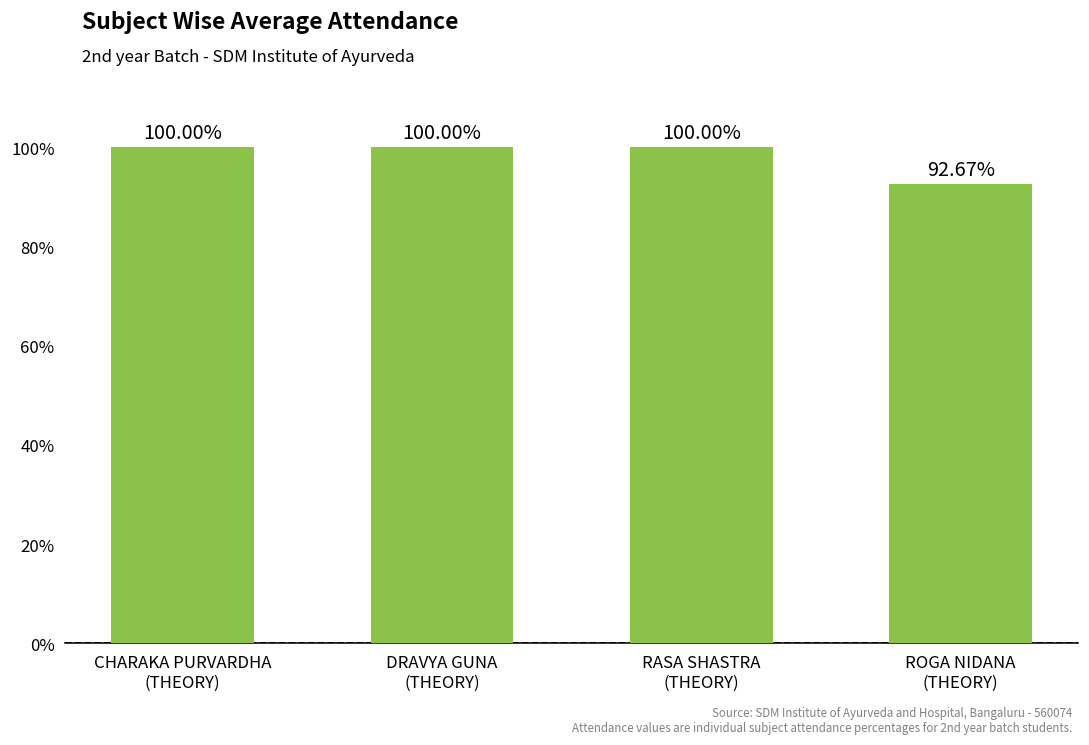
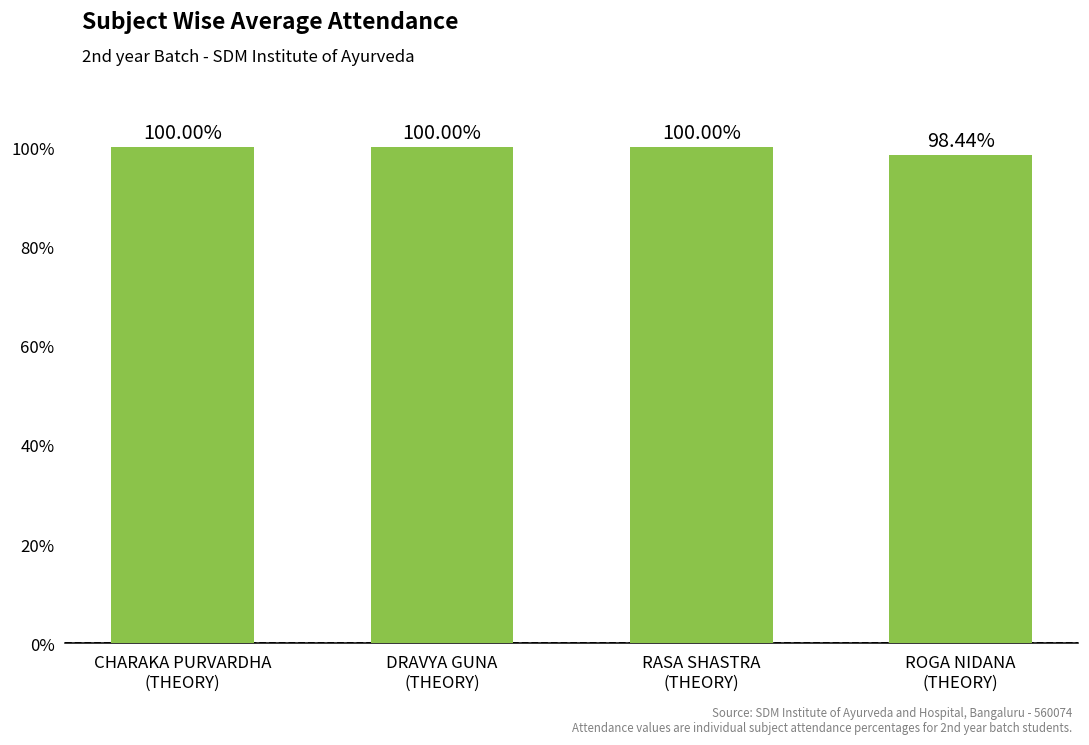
  {
    "CHARAKA PURVARDHA (THEORY)": "100.00%",
    "DRAVYA GUNA (THEORY)": "100.00%",
    "RASA SHASTRA (THEORY)": "100.00%",
-   "ROGA NIDANA (THEORY)": "92.67%"
+   "ROGA NIDANA (THEORY)": "98.44%"
  }
